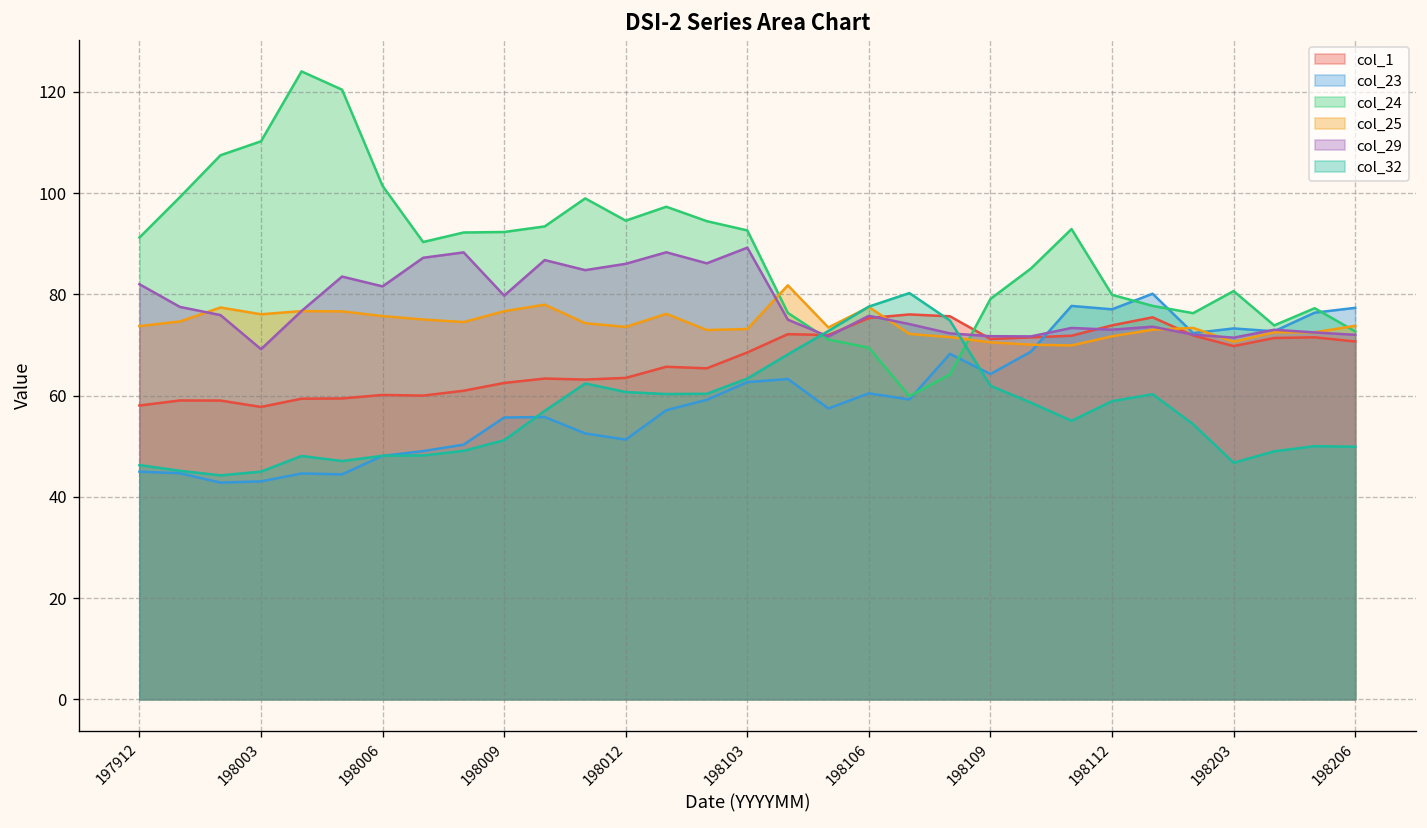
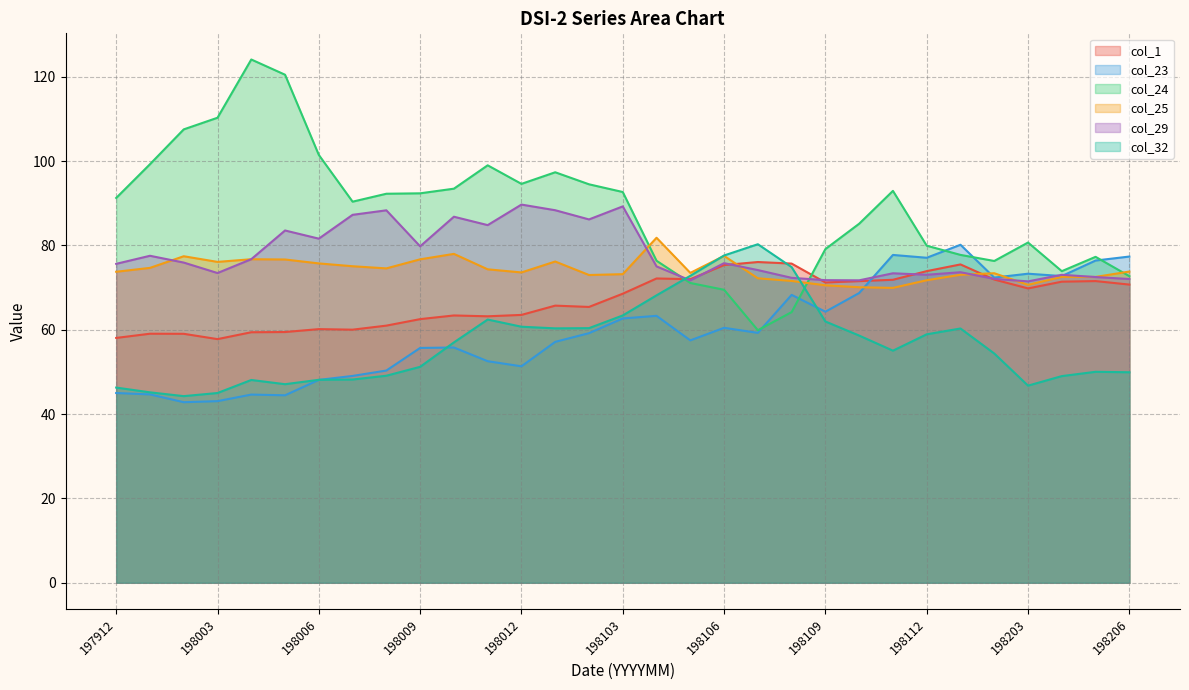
  {
    "col_29": {
-     "197912": 82,
-     "198003": 69,
+     "197912": 76,
+     "198003": 73,
      "198006": 82,
      "198009": 80,
-     "198012": 86,
+     "198012": 90,
      "198103": 89,
      "198112": 73,
      "198203": 71,
      "198206": 72
    }
  }
